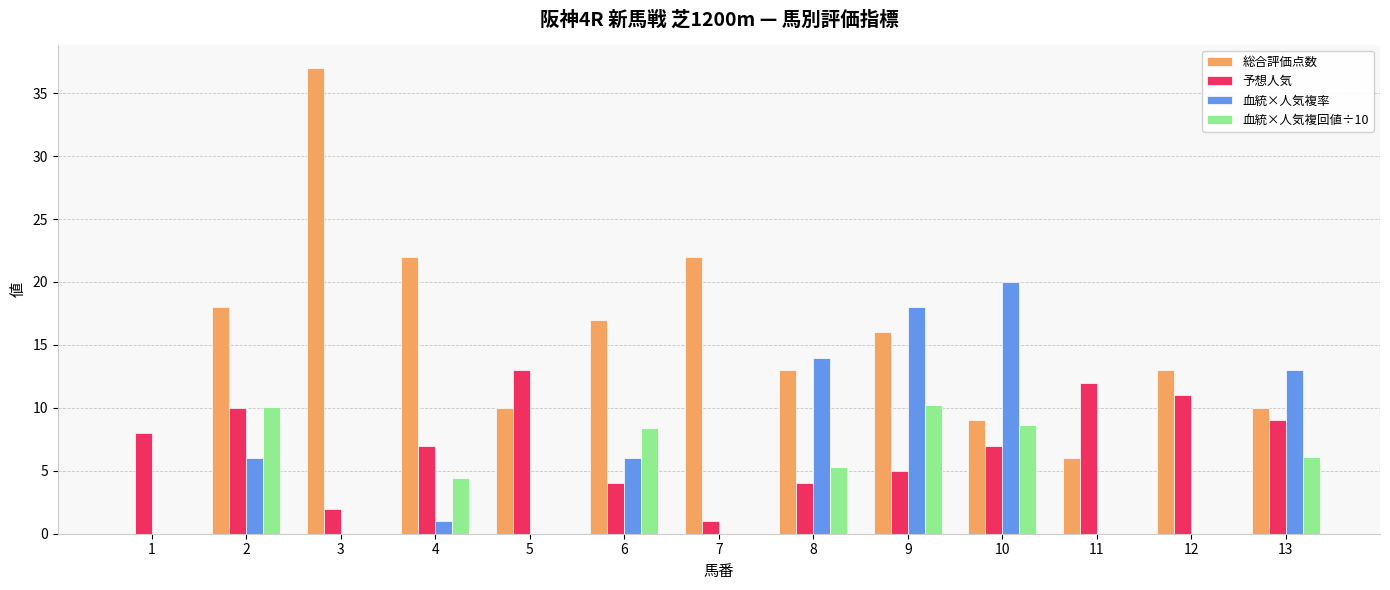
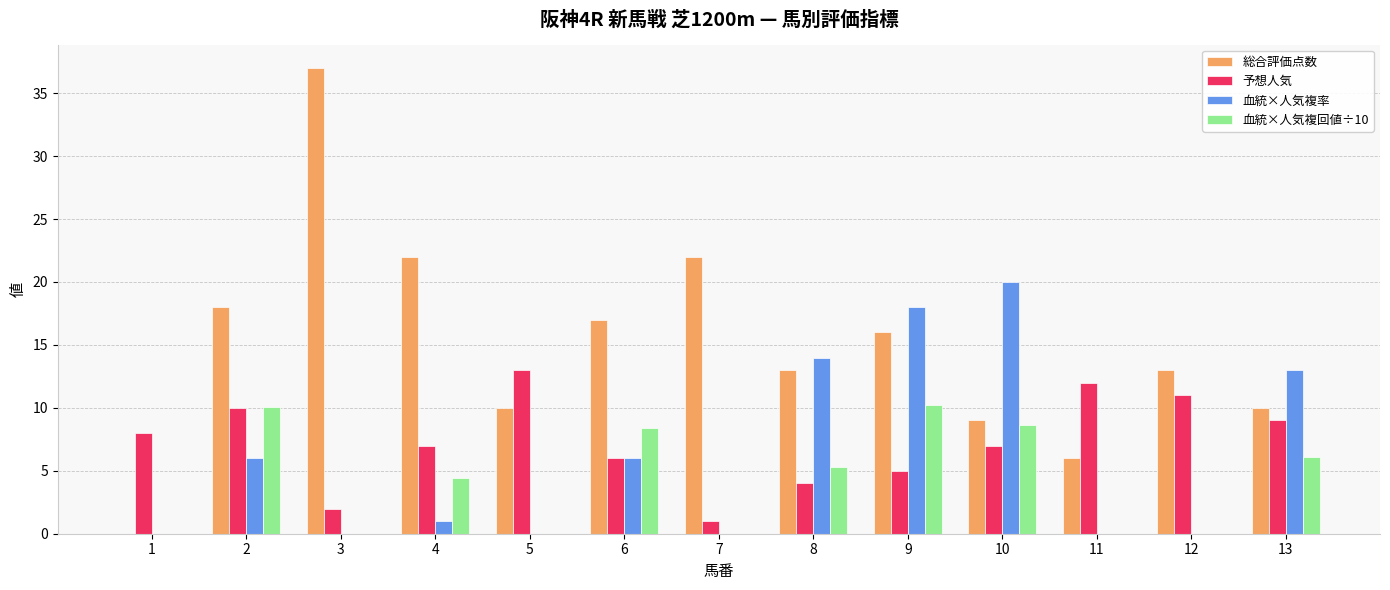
  {
    "総合評価点数": {
      "1": 0,
      "2": 18,
      "3": 37,
      "4": 22,
      "5": 10,
      "6": 17,
      "7": 22,
      "8": 13,
      "9": 16,
      "10": 9,
      "11": 6,
      "12": 13,
      "13": 10
    },
    "予想人気": {
      "1": 8,
      "2": 10,
      "3": 2,
      "4": 7,
      "5": 13,
-     "6": 4,
+     "6": 6,
      "7": 1,
      "8": 4,
      "9": 5,
      "10": 7,
      "11": 12,
      "12": 11,
      "13": 9
    },
    "血統×人気複率": {
      "1": 0,
      "2": 6,
      "3": 0,
      "4": 1,
      "5": 0,
      "6": 6,
      "7": 0,
      "8": 14,
      "9": 18,
      "10": 20,
      "11": 0,
      "12": 0,
      "13": 13
    },
    "血統×人気複回値÷10": {
      "1": 0,
      "2": 10,
      "3": 0,
      "4": 4.4,
      "5": 0,
      "6": 8.4,
      "7": 0,
      "8": 5.3,
      "9": 10.2,
      "10": 8.6,
      "11": 0,
      "12": 0,
      "13": 6
    }
  }
